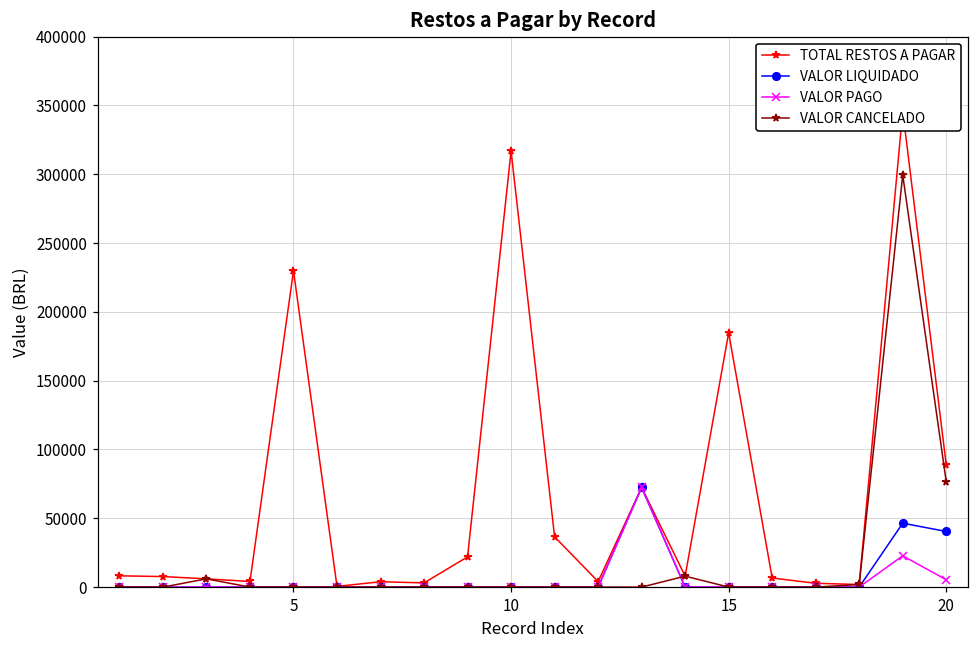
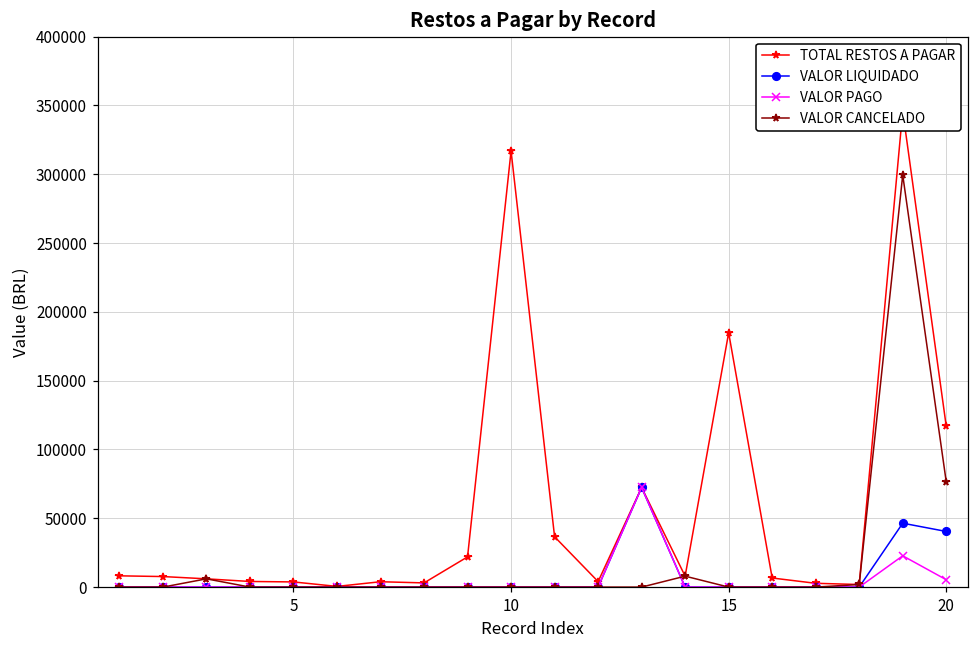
  {
    "TOTAL RESTOS A PAGAR": {
-     "5": 230000,
+     "5": 4000,
      "10": 317000,
      "15": 185000,
-     "20": 89000
+     "20": 117000
    },
    "VALOR LIQUIDADO": {
      "20": 40000
    },
    "VALOR PAGO": {
      "20": 5000
    },
    "VALOR CANCELADO": {
      "20": 76000
    }
  }
